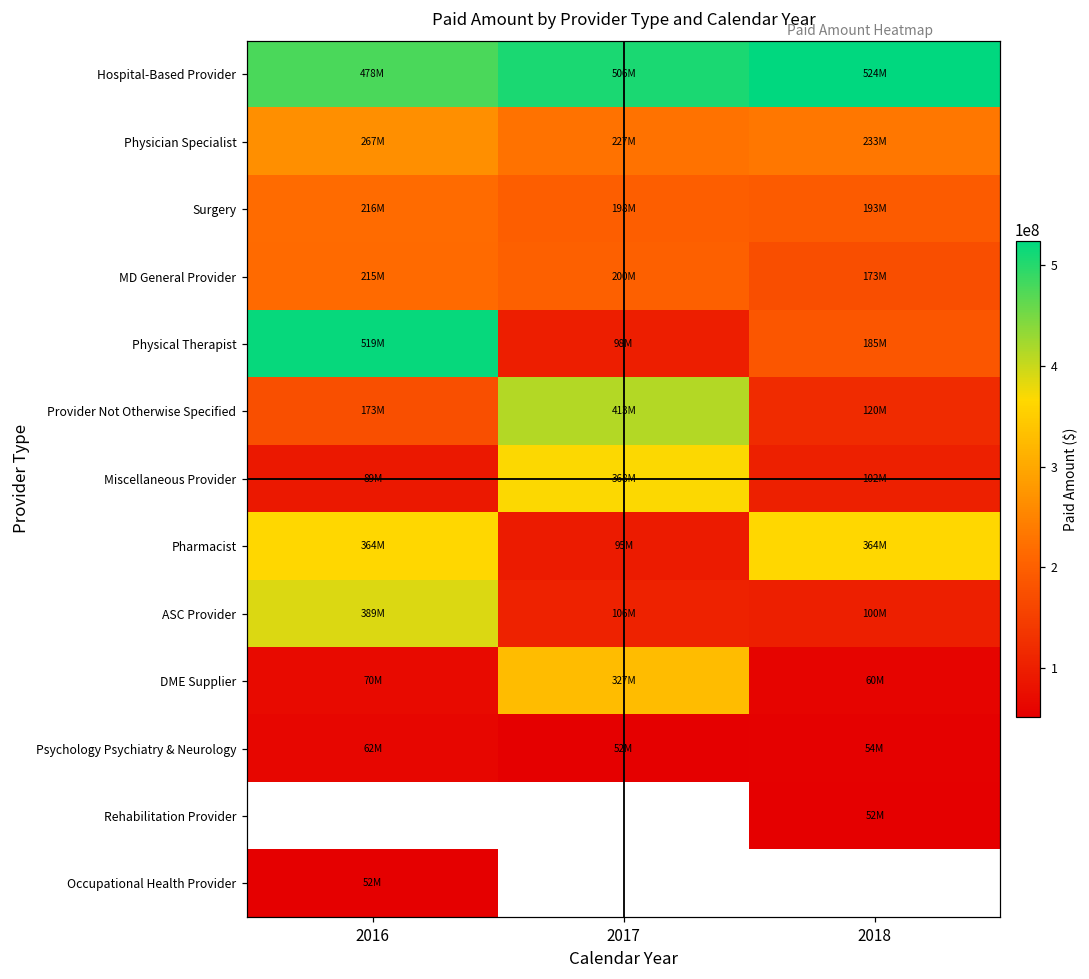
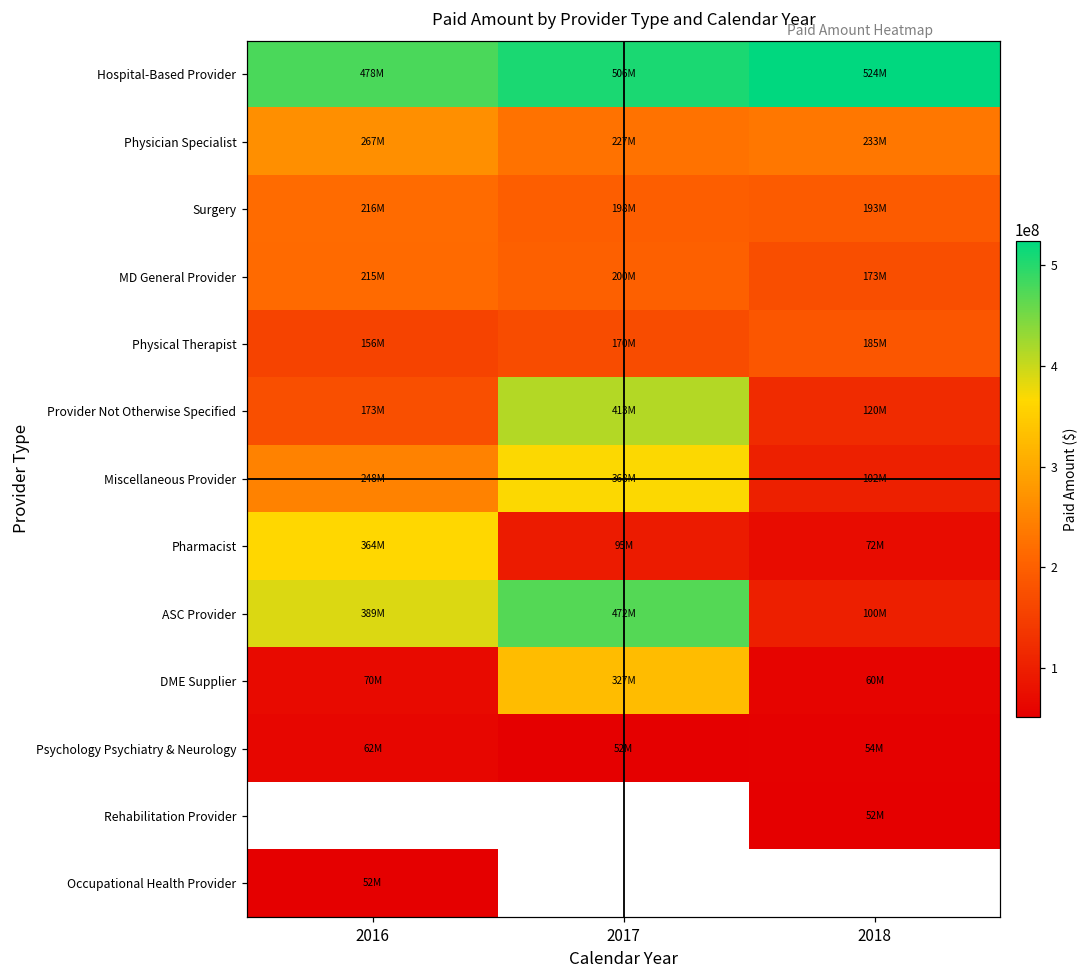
  {
    "Hospital-Based Provider": {
      "2016": "478M",
      "2017": "506M",
      "2018": "524M"
    },
    "Physician Specialist": {
      "2016": "267M",
      "2017": "227M",
      "2018": "233M"
    },
    "Surgery": {
      "2016": "216M",
      "2017": "198M",
      "2018": "193M"
    },
    "MD General Provider": {
      "2016": "215M",
      "2017": "200M",
      "2018": "173M"
    },
    "Physical Therapist": {
-     "2016": "519M",
-     "2017": "98M",
+     "2016": "156M",
+     "2017": "170M",
      "2018": "185M"
    },
    "Provider Not Otherwise Specified": {
      "2016": "173M",
      "2017": "413M",
      "2018": "120M"
    },
    "Miscellaneous Provider": {
-     "2016": "89M",
+     "2016": "248M",
      "2017": "368M",
      "2018": "102M"
    },
    "Pharmacist": {
      "2016": "364M",
      "2017": "95M",
-     "2018": "364M"
+     "2018": "72M"
    },
    "ASC Provider": {
      "2016": "389M",
-     "2017": "106M",
+     "2017": "472M",
      "2018": "100M"
    },
    "DME Supplier": {
      "2016": "70M",
      "2017": "327M",
      "2018": "60M"
    },
    "Psychology Psychiatry & Neurology": {
      "2016": "62M",
      "2017": "52M",
      "2018": "54M"
    },
    "Rehabilitation Provider": {
      "2018": "52M"
    },
    "Occupational Health Provider": {
      "2016": "52M"
    }
  }
